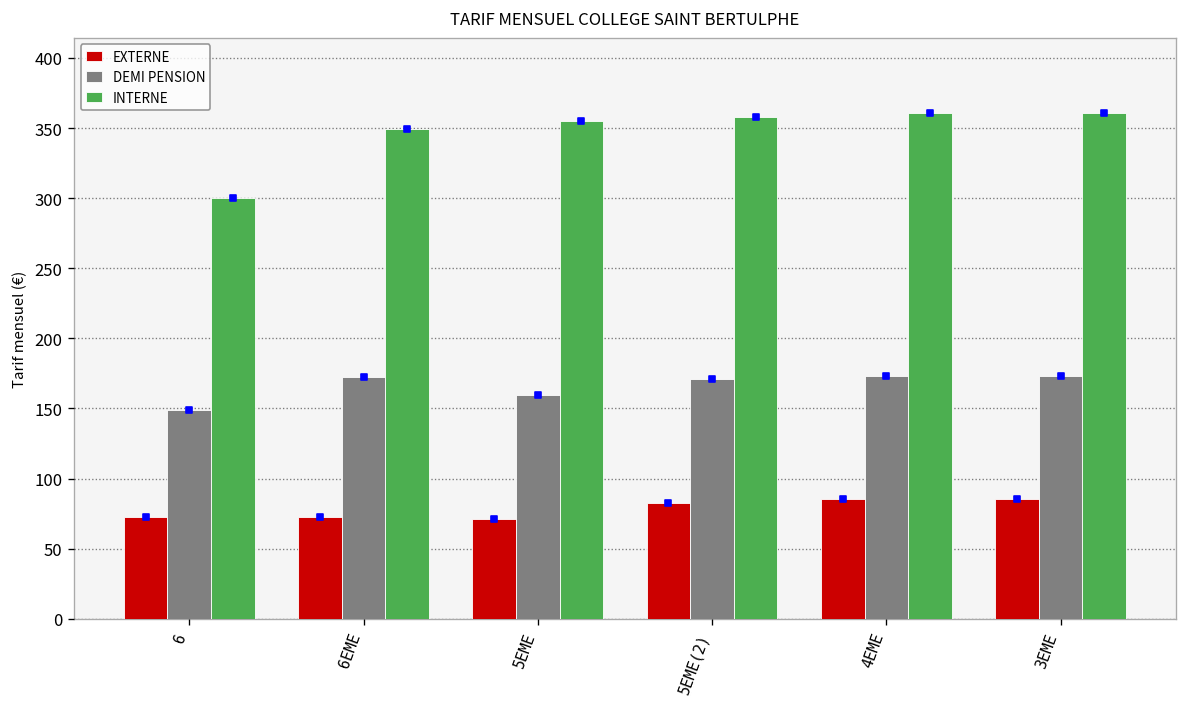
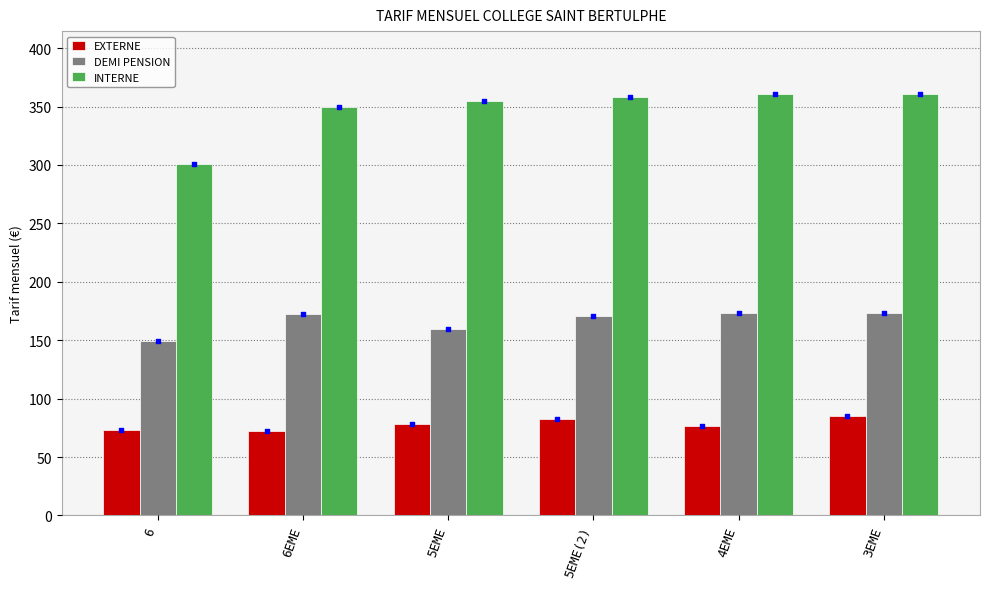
  {
    "EXTERNE": {
      "6": 73,
      "6EME": 72,
-     "5EME": 71,
+     "5EME": 79,
      "5EME(2)": 83,
-     "4EME": 85,
+     "4EME": 76,
      "3EME": 85
    },
    "DEMI PENSION": {
      "6": 149,
      "6EME": 172,
      "5EME": 160,
      "5EME(2)": 171,
      "4EME": 173,
      "3EME": 173
    },
    "INTERNE": {
      "6": 300,
      "6EME": 349,
      "5EME": 355,
      "5EME(2)": 358,
      "4EME": 360,
      "3EME": 360
    }
  }
